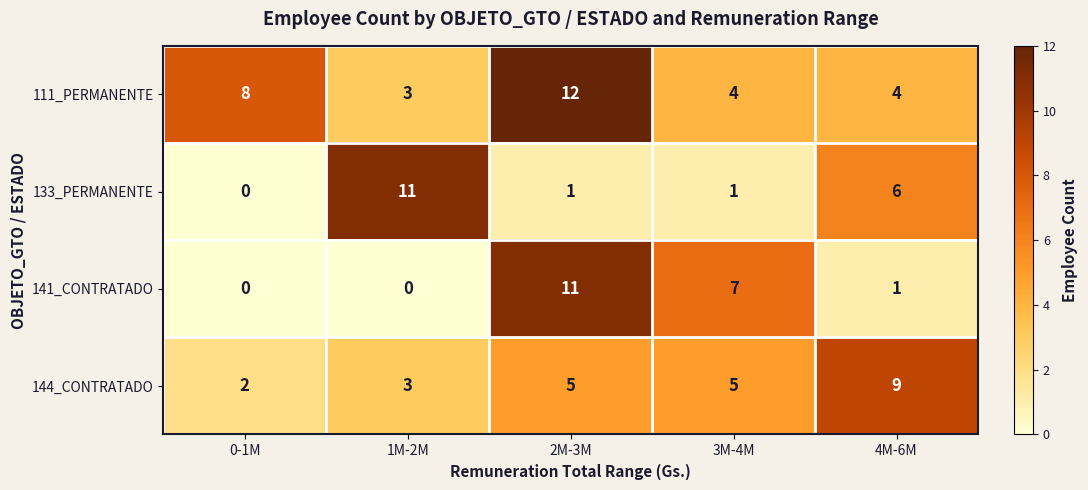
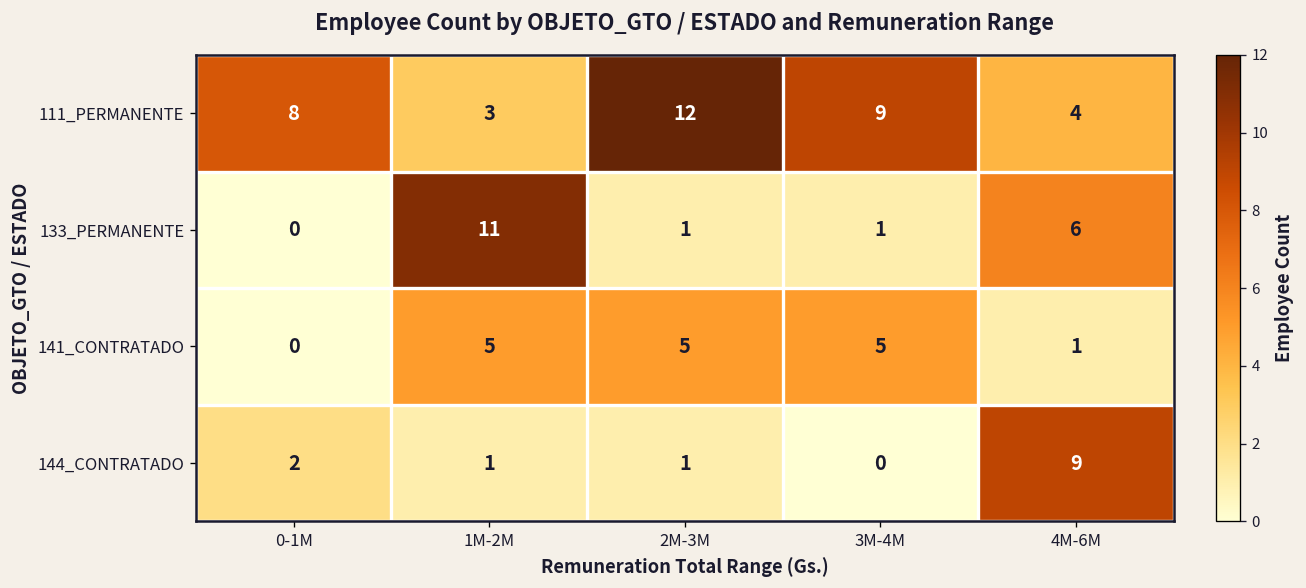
  {
    "111_PERMANENTE": {
      "0-1M": 8,
      "1M-2M": 3,
      "2M-3M": 12,
-     "3M-4M": 4,
+     "3M-4M": 9,
      "4M-6M": 4
    },
    "133_PERMANENTE": {
      "0-1M": 0,
      "1M-2M": 11,
      "2M-3M": 1,
      "3M-4M": 1,
      "4M-6M": 6
    },
    "141_CONTRATADO": {
      "0-1M": 0,
-     "1M-2M": 0,
-     "2M-3M": 11,
-     "3M-4M": 7,
+     "1M-2M": 5,
+     "2M-3M": 5,
+     "3M-4M": 5,
      "4M-6M": 1
    },
    "144_CONTRATADO": {
      "0-1M": 2,
-     "1M-2M": 3,
-     "2M-3M": 5,
-     "3M-4M": 5,
+     "1M-2M": 1,
+     "2M-3M": 1,
+     "3M-4M": 0,
      "4M-6M": 9
    }
  }
